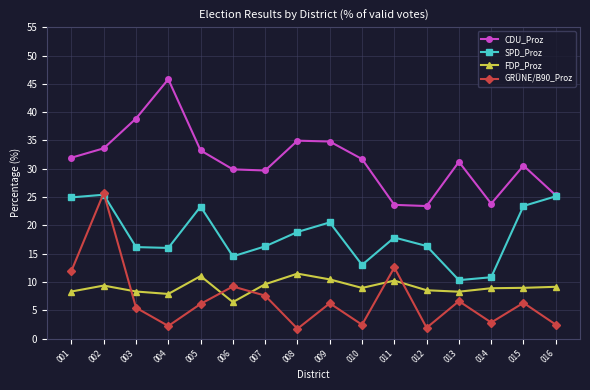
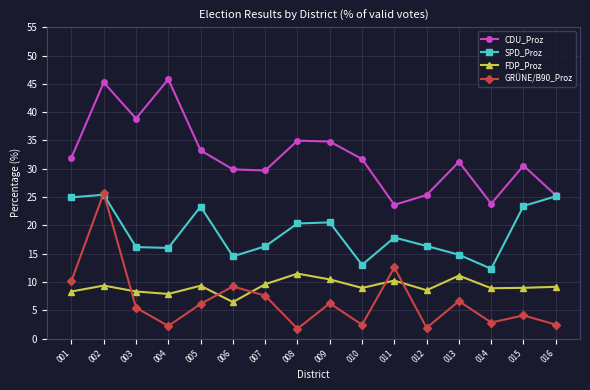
  {
    "CDU_Proz": {
      "001": 32,
-     "002": 34,
+     "002": 45,
      "003": 39,
      "004": 46,
      "005": 33,
      "006": 30,
      "007": 30,
      "008": 35,
      "009": 35,
      "010": 32,
      "011": 24,
-     "012": 23,
+     "012": 25,
      "013": 31,
      "014": 24,
      "015": 31
    },
    "SPD_Proz": {
      "001": 25,
      "003": 16,
      "004": 16,
      "005": 23,
      "006": 15,
      "007": 16,
-     "008": 19,
+     "008": 20,
      "009": 21,
      "010": 13,
      "011": 18,
      "012": 16,
-     "013": 10,
-     "014": 11,
+     "013": 15,
+     "014": 12,
      "015": 23
    },
    "FDP_Proz": {
      "001": 8,
      "002": 9,
      "003": 8,
      "004": 8,
-     "005": 11,
+     "005": 9,
      "006": 6,
      "007": 10,
      "008": 11,
      "009": 10,
      "010": 9,
      "011": 10,
      "012": 9,
-     "013": 8,
+     "013": 11,
      "014": 9,
      "015": 9,
      "016": 9
    },
    "GRÜNE/B90_Proz": {
-     "001": 12,
+     "001": 10,
      "003": 5,
      "004": 2,
      "005": 6,
      "006": 9,
      "007": 8,
      "008": 2,
      "009": 6,
      "010": 2,
      "011": 13,
      "012": 2,
      "013": 7,
      "014": 3,
-     "015": 6,
+     "015": 4,
      "016": 2
    }
  }
